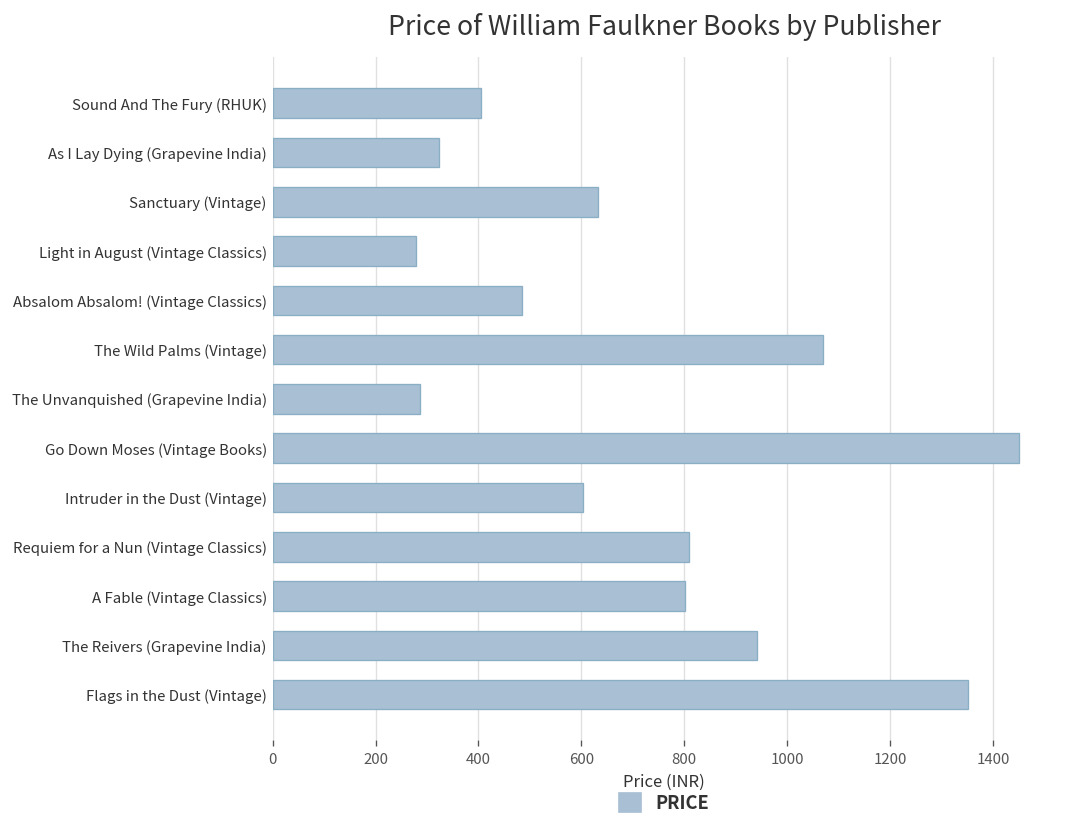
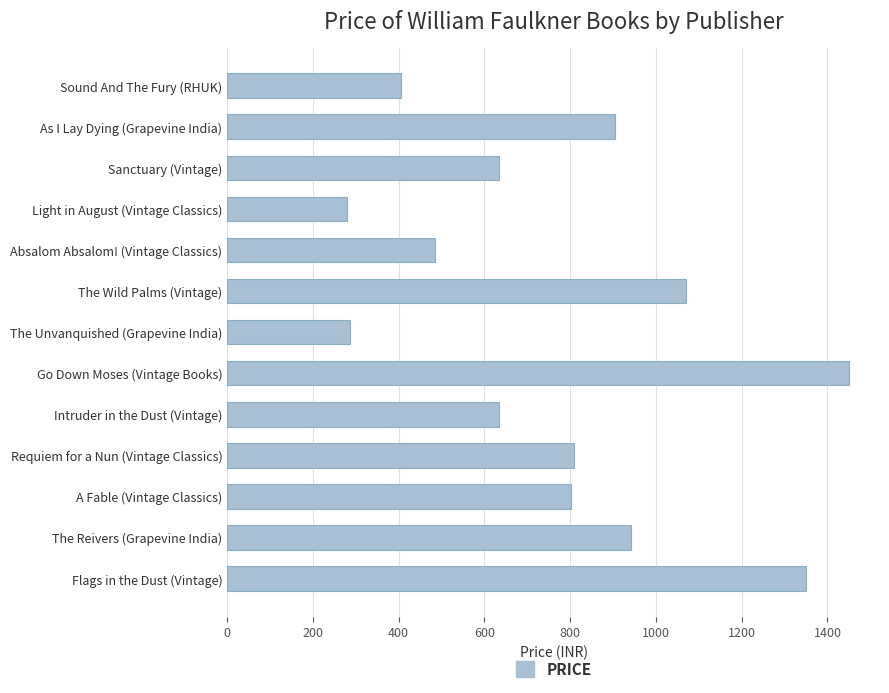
  {
    "Sound And The Fury (RHUK)": 400,
-   "As I Lay Dying (Grapevine India)": 320,
+   "As I Lay Dying (Grapevine India)": 900,
    "Sanctuary (Vintage)": 630,
    "Light in August (Vintage Classics)": 280,
    "Absalom Absalom! (Vintage Classics)": 480,
    "The Wild Palms (Vintage)": 1070,
    "The Unvanquished (Grapevine India)": 290,
    "Go Down Moses (Vintage Books)": 1450,
-   "Intruder in the Dust (Vintage)": 600,
+   "Intruder in the Dust (Vintage)": 630,
    "Requiem for a Nun (Vintage Classics)": 810,
    "A Fable (Vintage Classics)": 800,
    "The Reivers (Grapevine India)": 940,
    "Flags in the Dust (Vintage)": 1350
  }
